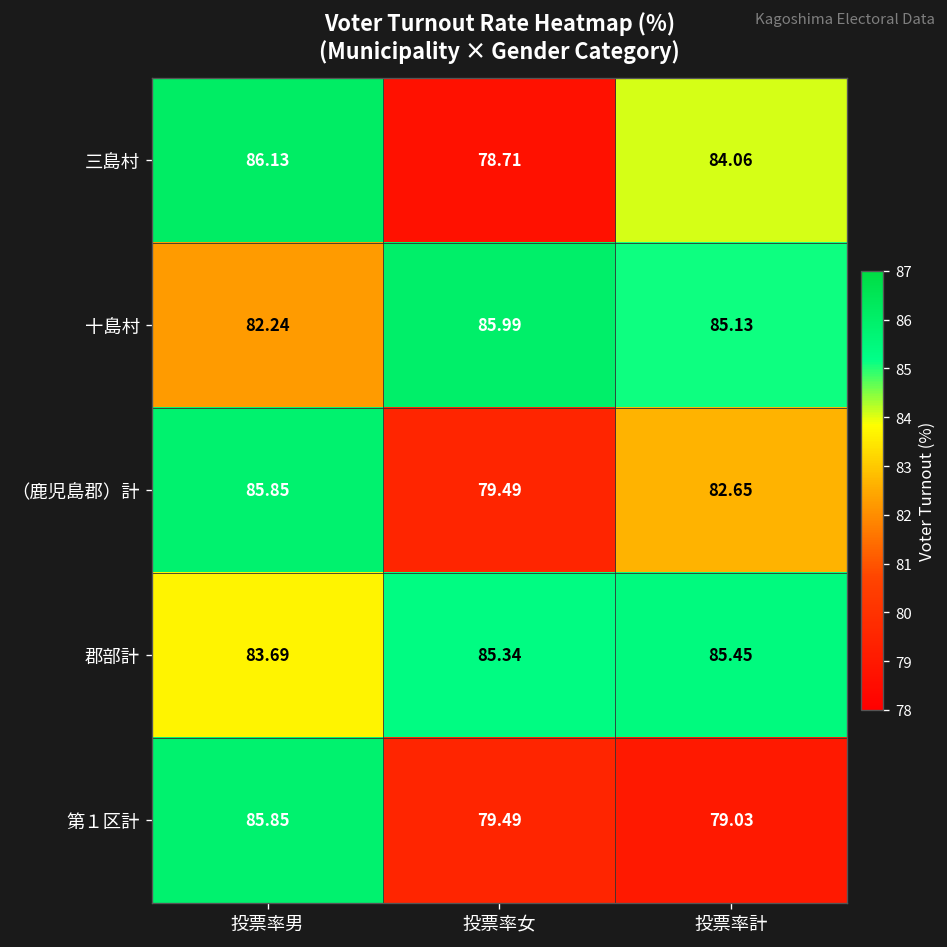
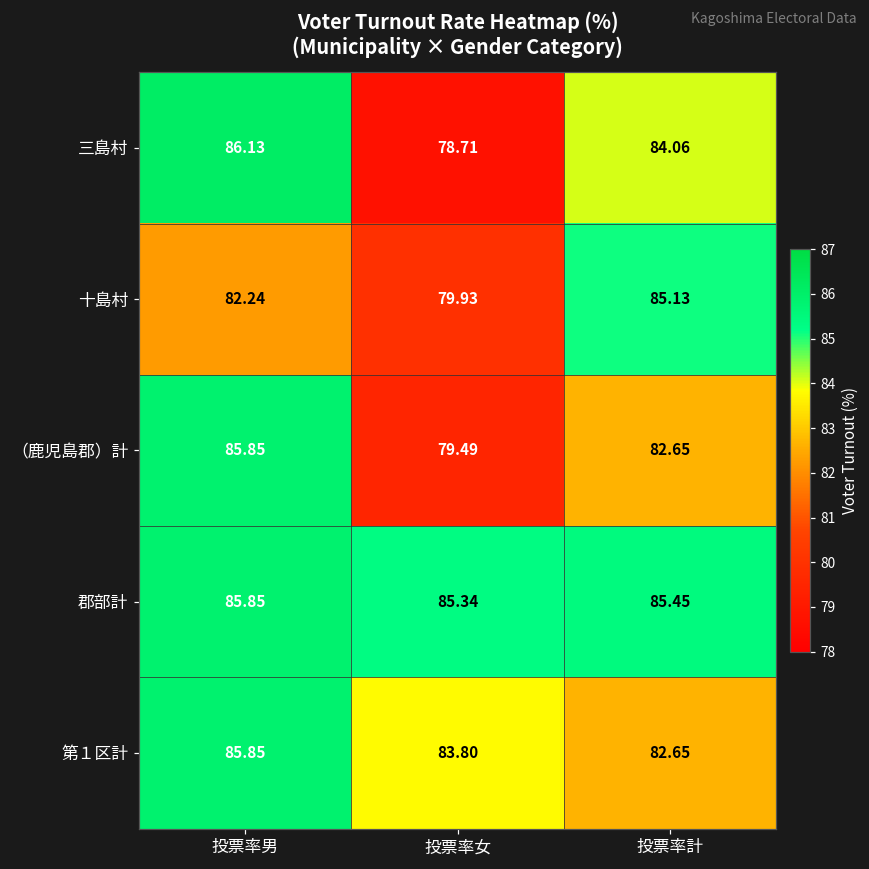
  {
    "三島村": {
      "投票率男": 86.13,
      "投票率女": 78.71,
      "投票率計": 84.06
    },
    "十島村": {
      "投票率男": 82.24,
-     "投票率女": 85.99,
+     "投票率女": 79.93,
      "投票率計": 85.13
    },
    "（鹿児島郡）計": {
      "投票率男": 85.85,
      "投票率女": 79.49,
      "投票率計": 82.65
    },
    "郡部計": {
-     "投票率男": 83.69,
+     "投票率男": 85.85,
      "投票率女": 85.34,
      "投票率計": 85.45
    },
    "第１区計": {
      "投票率男": 85.85,
-     "投票率女": 79.49,
-     "投票率計": 79.03
+     "投票率女": 83.80,
+     "投票率計": 82.65
    }
  }
